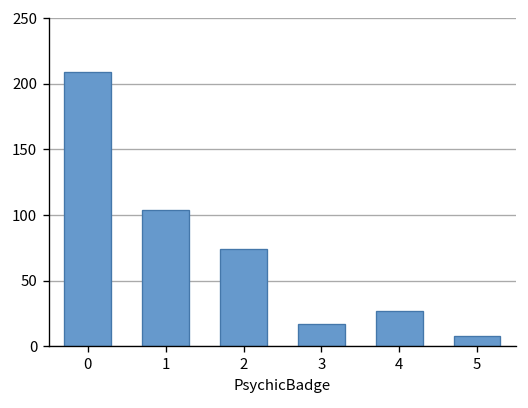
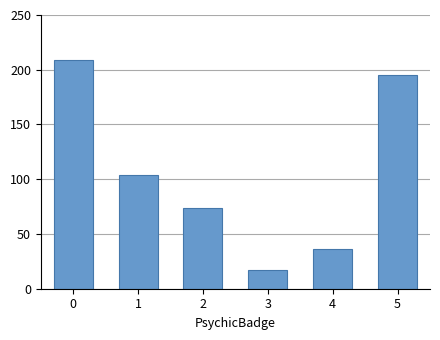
  {
    "0": 209,
    "1": 104,
    "2": 74,
    "3": 17,
-   "4": 27,
-   "5": 8
+   "4": 36,
+   "5": 195
  }
